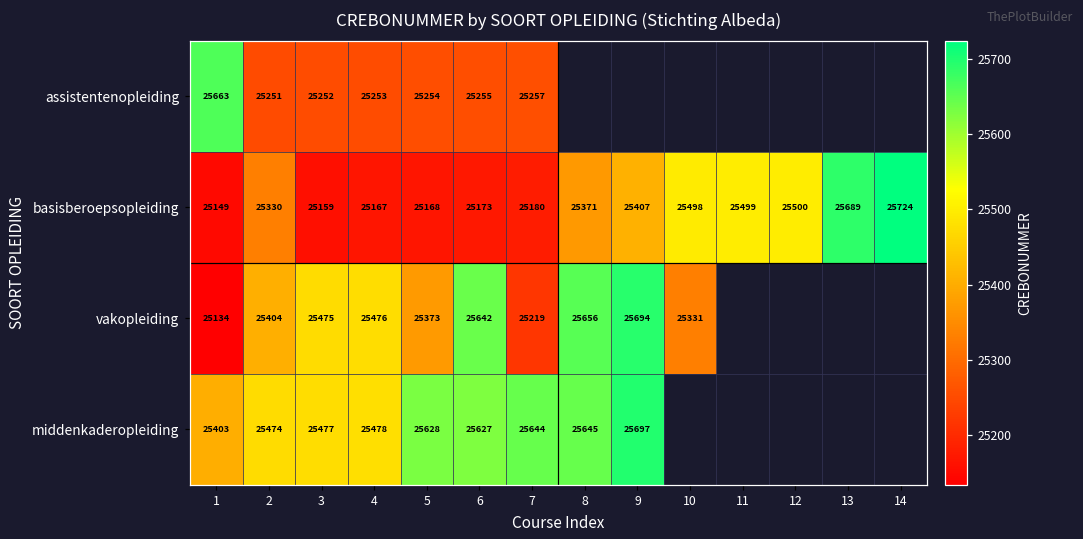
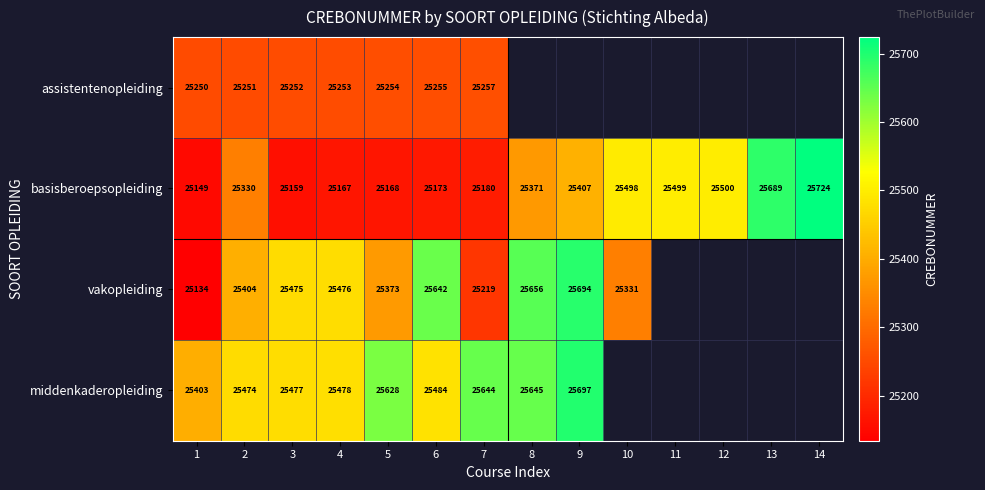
  {
    "assistentenopleiding": {
-     "1": 25663,
+     "1": 25250,
      "2": 25251,
      "3": 25252,
      "4": 25253,
      "5": 25254,
      "6": 25255,
      "7": 25257
    },
    "basisberoepsopleiding": {
      "1": 25149,
      "2": 25330,
      "3": 25159,
      "4": 25167,
      "5": 25168,
      "6": 25173,
      "7": 25180,
      "8": 25371,
      "9": 25407,
      "10": 25498,
      "11": 25499,
      "12": 25500,
      "13": 25689,
      "14": 25724
    },
    "vakopleiding": {
      "1": 25134,
      "2": 25404,
      "3": 25475,
      "4": 25476,
      "5": 25373,
      "6": 25642,
      "7": 25219,
      "8": 25656,
      "9": 25694,
      "10": 25331
    },
    "middenkaderopleiding": {
      "1": 25403,
      "2": 25474,
      "3": 25477,
      "4": 25478,
      "5": 25628,
-     "6": 25627,
+     "6": 25484,
      "7": 25644,
      "8": 25645,
      "9": 25697
    }
  }
